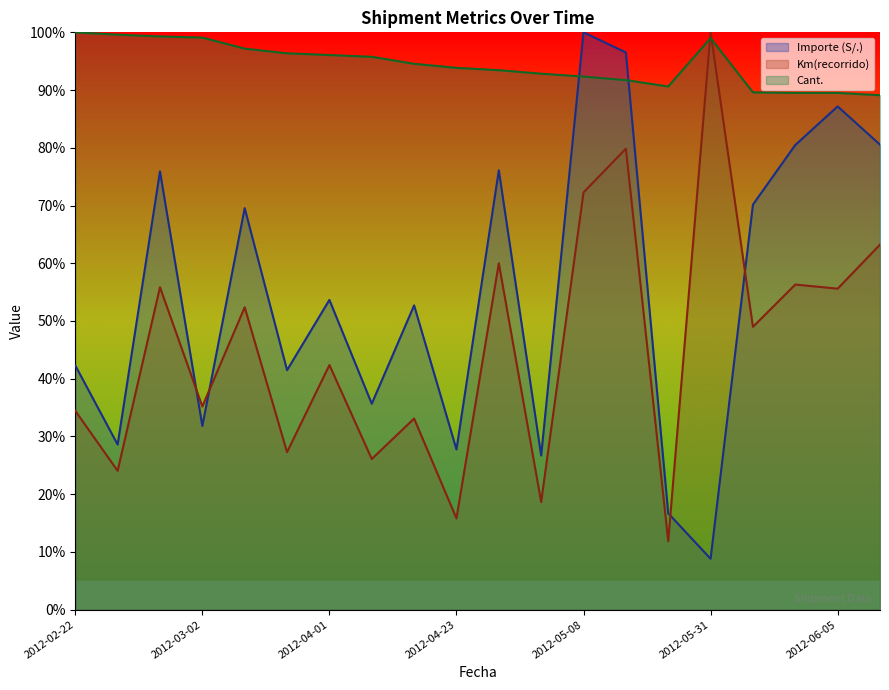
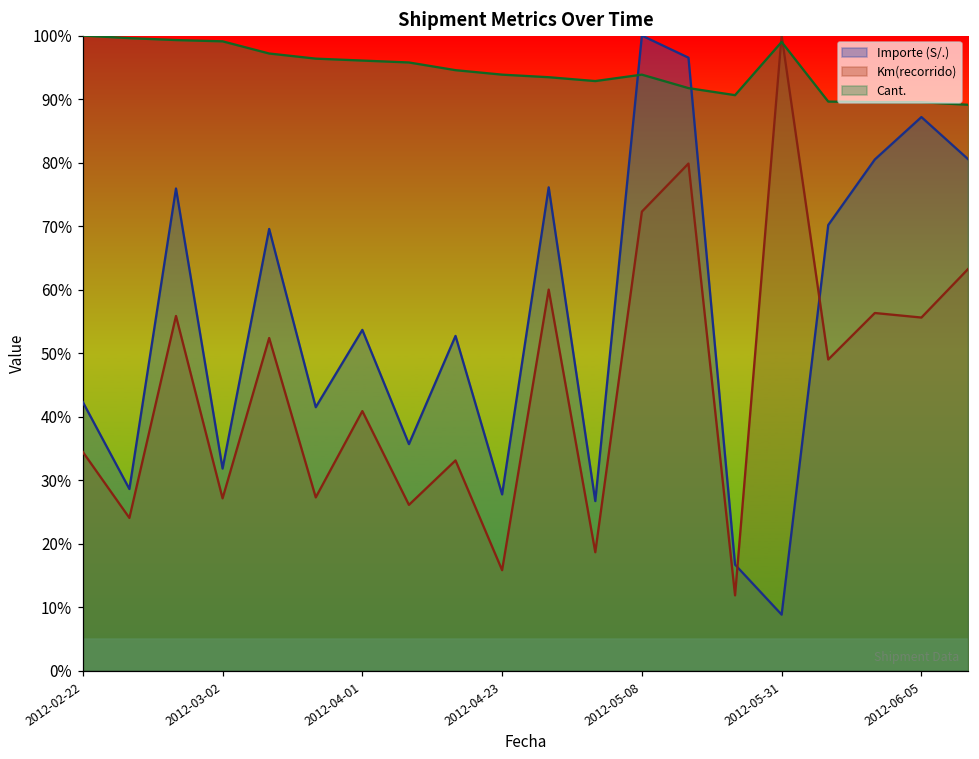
  {
    "Importe (S/.)": {
      "2012-02-22": "42%",
      "2012-03-02": "32%",
      "2012-04-01": "54%",
      "2012-04-23": "28%",
      "2012-05-08": "100%",
      "2012-05-31": "9%"
    },
    "Km(recorrido)": {
      "2012-02-22": "34%",
-     "2012-03-02": "35%",
-     "2012-04-01": "42%",
+     "2012-03-02": "27%",
+     "2012-04-01": "41%",
      "2012-04-23": "16%",
      "2012-05-08": "72%",
      "2012-05-31": "100%"
    },
    "Cant.": {
      "2012-02-22": "100%",
      "2012-03-02": "99%",
      "2012-04-01": "96%",
      "2012-04-23": "94%",
-     "2012-05-08": "92%",
+     "2012-05-08": "94%",
      "2012-05-31": "99%"
    }
  }
